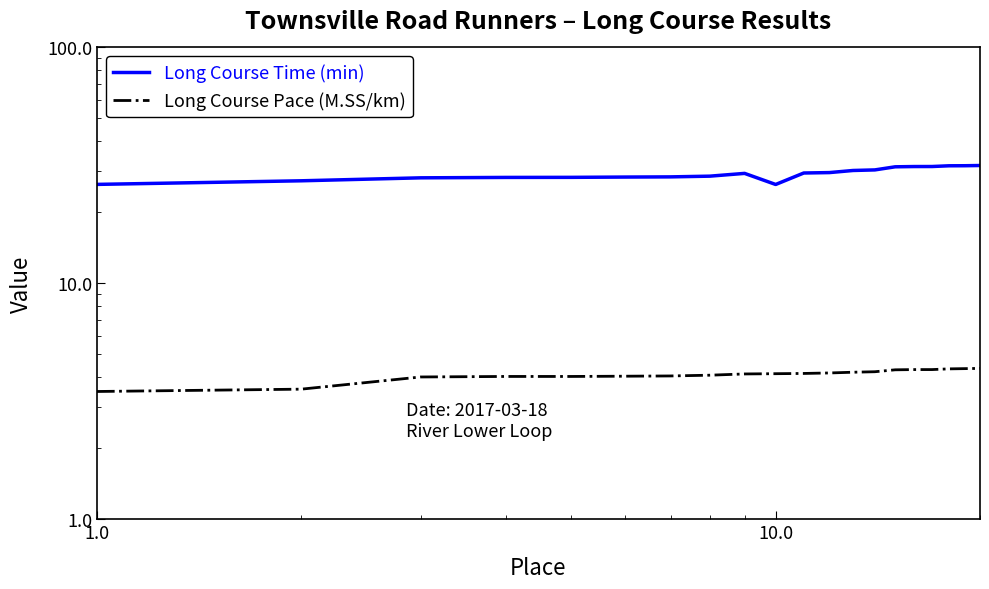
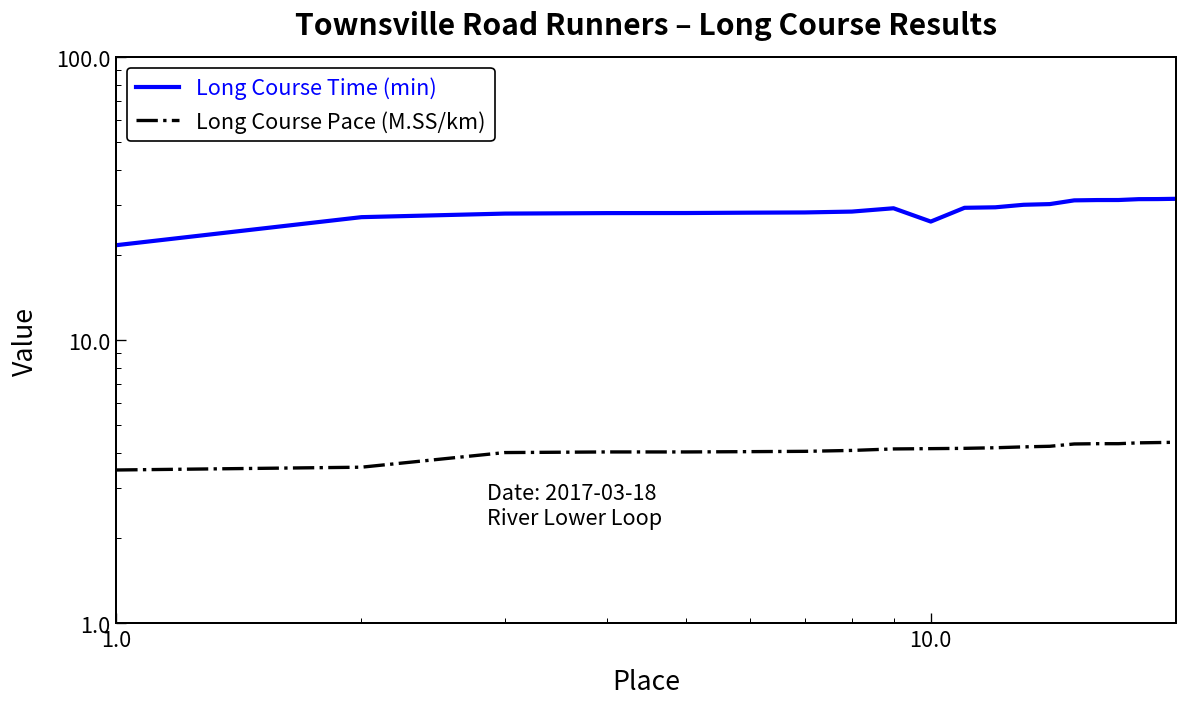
  {
    "Long Course Time (min)": {
-     "1.0": 26,
+     "1.0": 22,
      "10.0": 26
    },
    "Long Course Pace (M.SS/km)": {
      "1.0": 3.5,
      "10.0": 4.1
    }
  }
